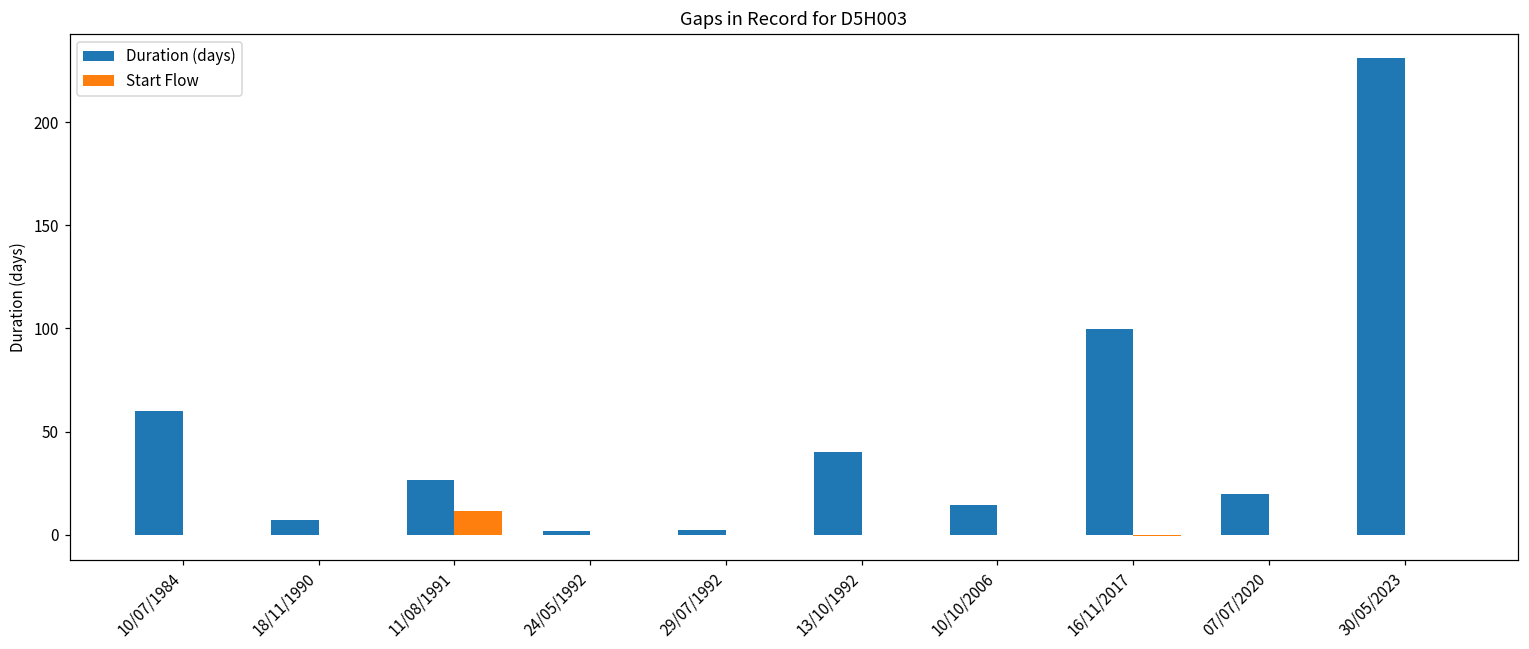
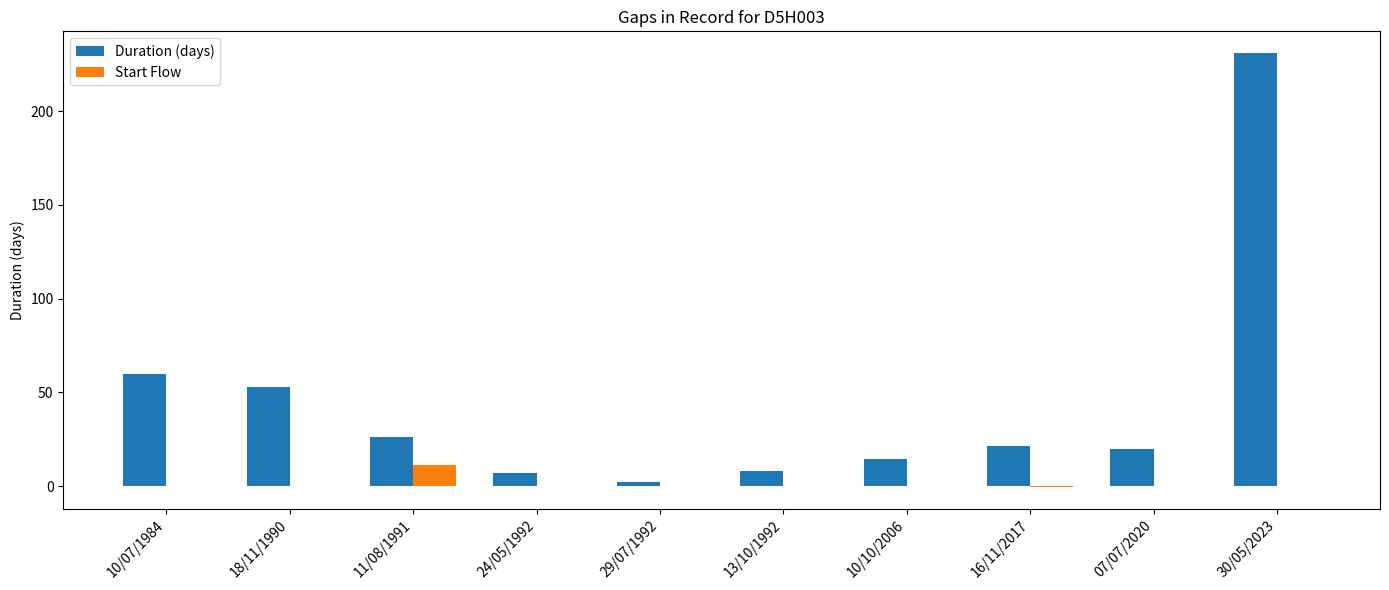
  {
    "Duration (days)": {
      "10/07/1984": 60,
-     "18/11/1990": 7,
+     "18/11/1990": 53,
      "11/08/1991": 26,
-     "24/05/1992": 2,
+     "24/05/1992": 7,
      "29/07/1992": 2,
-     "13/10/1992": 40,
+     "13/10/1992": 8,
      "10/10/2006": 14,
-     "16/11/2017": 100,
+     "16/11/2017": 22,
      "07/07/2020": 20,
      "30/05/2023": 231
    },
    "Start Flow": {
      "10/07/1984": 0,
      "18/11/1990": 0,
      "11/08/1991": 11,
      "24/05/1992": 0,
      "29/07/1992": 0,
      "13/10/1992": 0,
      "10/10/2006": 0,
      "07/07/2020": 0,
      "30/05/2023": 0
    }
  }
